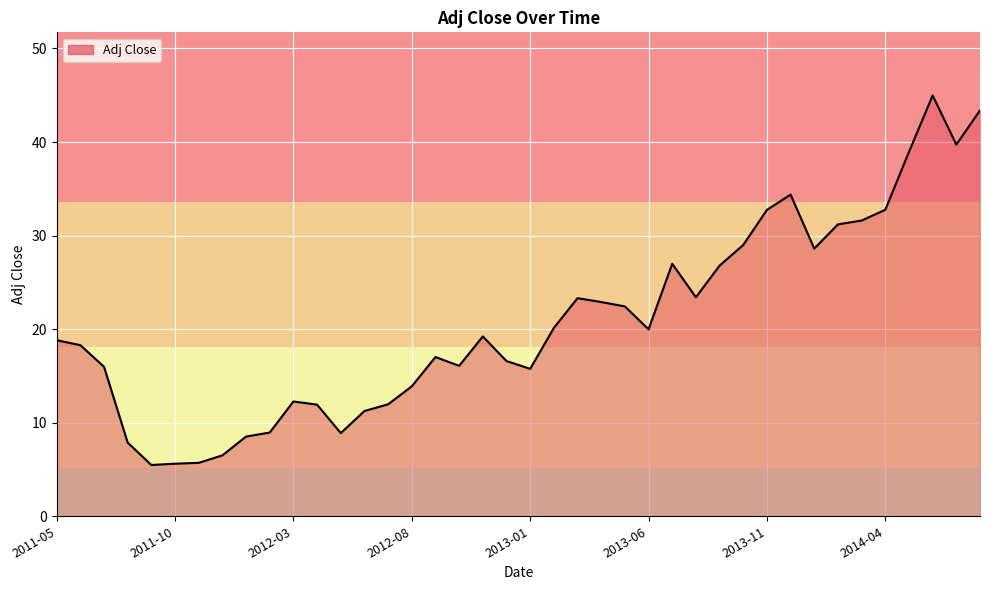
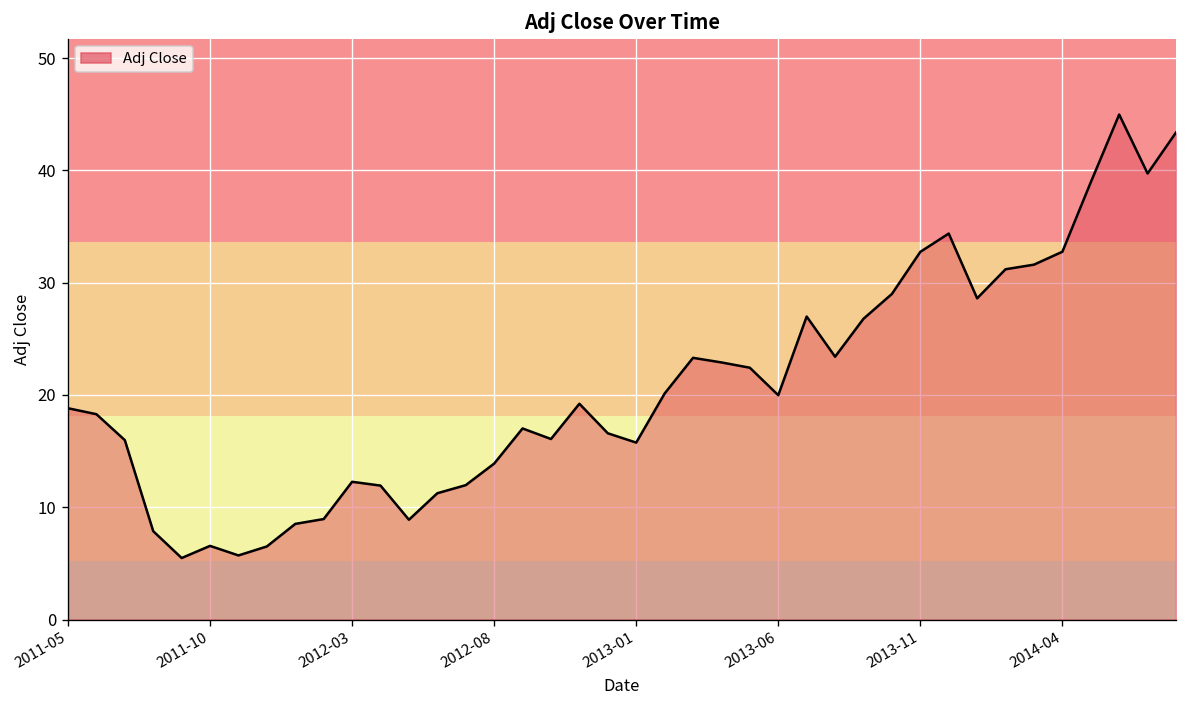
  {
    "2011-05": 19,
-   "2011-10": 6,
+   "2011-10": 7,
    "2012-03": 12,
    "2012-08": 14,
    "2013-01": 16,
    "2013-06": 20,
    "2013-11": 33,
    "2014-04": 33
  }
